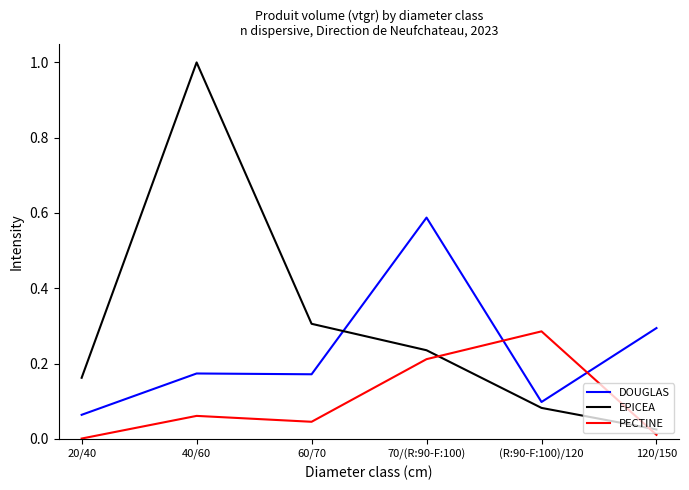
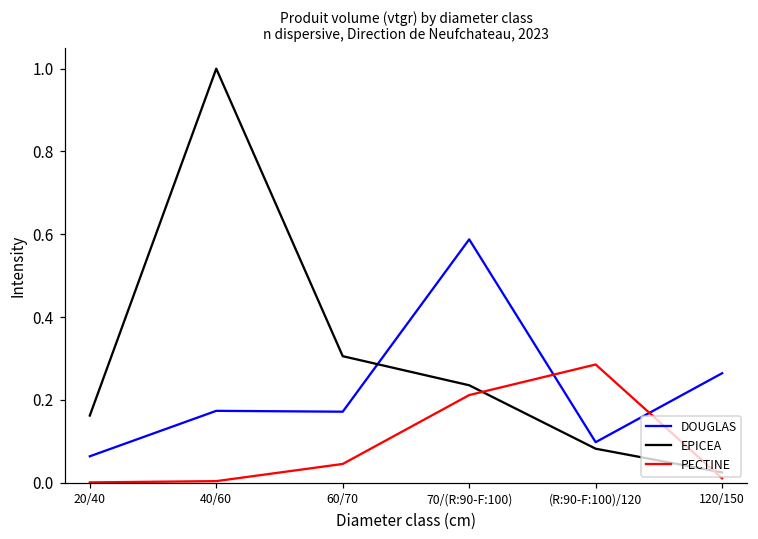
  {
    "DOUGLAS": {
      "20/40": 0.06,
      "40/60": 0.17,
      "60/70": 0.17,
      "70/(R:90-F:100)": 0.59,
      "(R:90-F:100)/120": 0.10,
-     "120/150": 0.29
+     "120/150": 0.26
    },
    "EPICEA": {
      "20/40": 0.16,
      "40/60": 1.00,
      "60/70": 0.31,
      "70/(R:90-F:100)": 0.24,
      "(R:90-F:100)/120": 0.08
    },
    "PECTINE": {
      "20/40": 0.00,
-     "40/60": 0.06,
+     "40/60": 0.00,
      "60/70": 0.05,
      "70/(R:90-F:100)": 0.21,
      "(R:90-F:100)/120": 0.29,
      "120/150": 0.01
    }
  }
